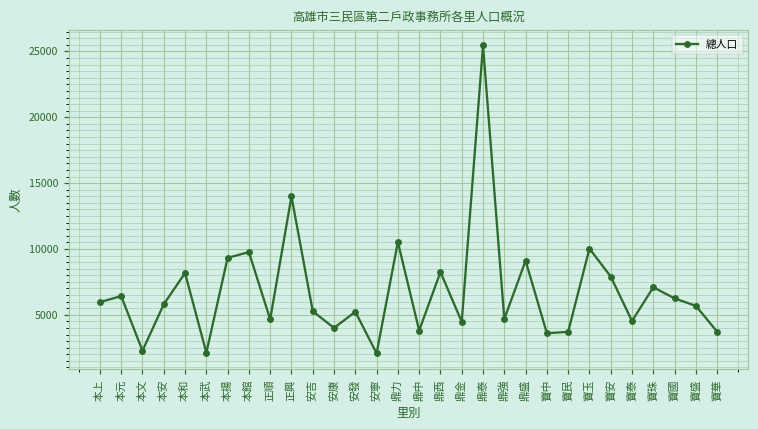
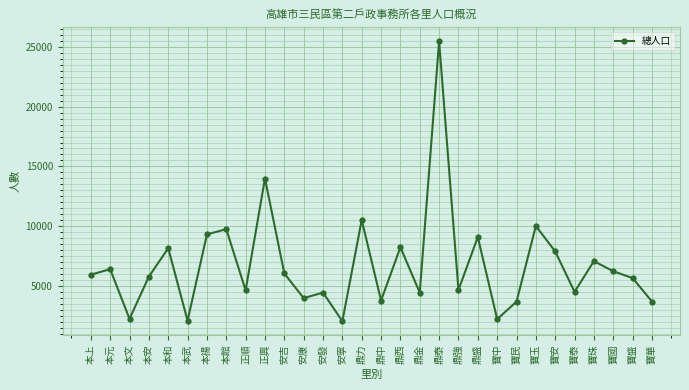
  {
    "本上": 6000,
    "本元": 6400,
    "本文": 2300,
    "本安": 5800,
    "本和": 8200,
    "本武": 2100,
    "本揚": 9300,
    "本館": 9800,
    "正順": 4700,
    "正興": 14000,
-   "安吉": 5300,
+   "安吉": 6100,
    "安康": 4000,
-   "安發": 5200,
+   "安發": 4500,
    "安寧": 2100,
    "鼎力": 10500,
    "鼎中": 3800,
    "鼎西": 8200,
    "鼎金": 4500,
    "鼎泰": 25500,
    "鼎強": 4700,
    "鼎盛": 9100,
-   "寶中": 3600,
+   "寶中": 2200,
    "寶民": 3700,
    "寶玉": 10000,
    "寶安": 7900,
    "寶泰": 4500,
    "寶珠": 7100,
    "寶國": 6200,
    "寶盛": 5700,
    "寶華": 3700
  }
